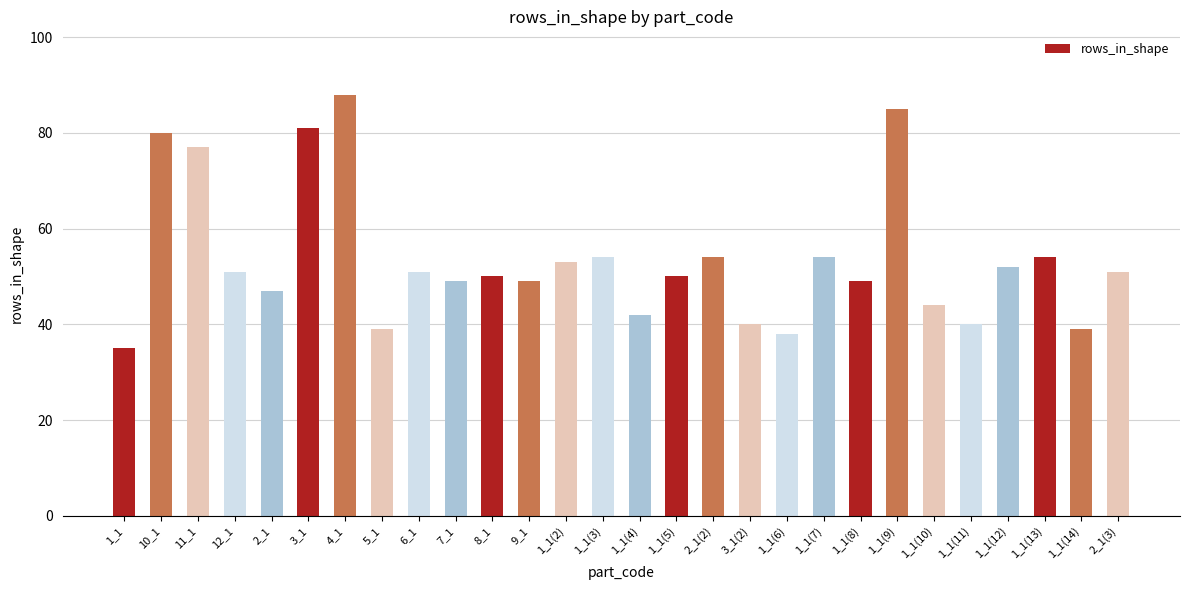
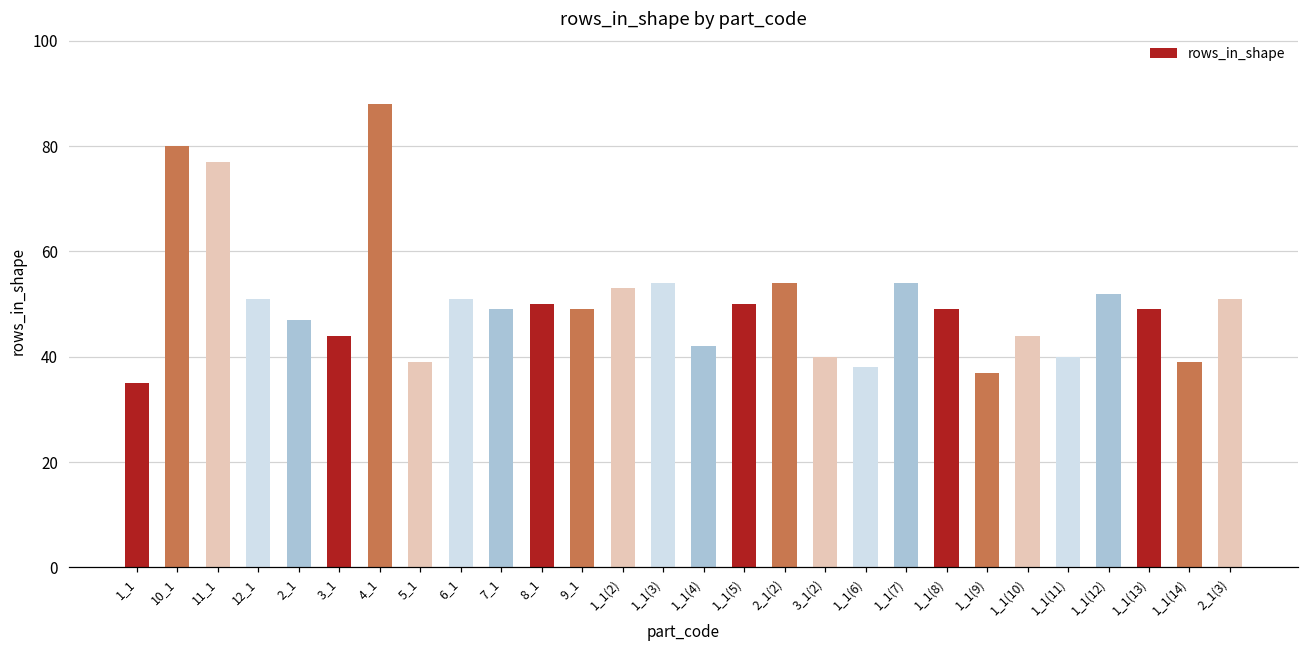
  {
    "1_1": 35,
    "10_1": 80,
    "11_1": 77,
    "12_1": 51,
    "2_1": 47,
-   "3_1": 81,
+   "3_1": 44,
    "4_1": 88,
    "5_1": 39,
    "6_1": 51,
    "7_1": 49,
    "8_1": 50,
    "9_1": 49,
    "1_1(2)": 53,
    "1_1(3)": 54,
    "1_1(4)": 42,
    "1_1(5)": 50,
    "2_1(2)": 54,
    "3_1(2)": 40,
    "1_1(6)": 38,
    "1_1(7)": 54,
    "1_1(8)": 49,
-   "1_1(9)": 85,
+   "1_1(9)": 37,
    "1_1(10)": 44,
    "1_1(11)": 40,
    "1_1(12)": 52,
-   "1_1(13)": 54,
+   "1_1(13)": 49,
    "1_1(14)": 39,
    "2_1(3)": 51
  }
